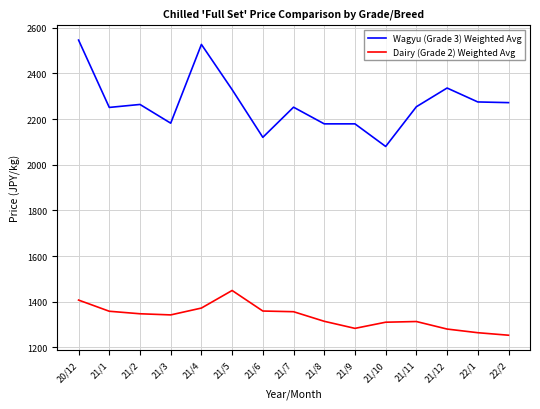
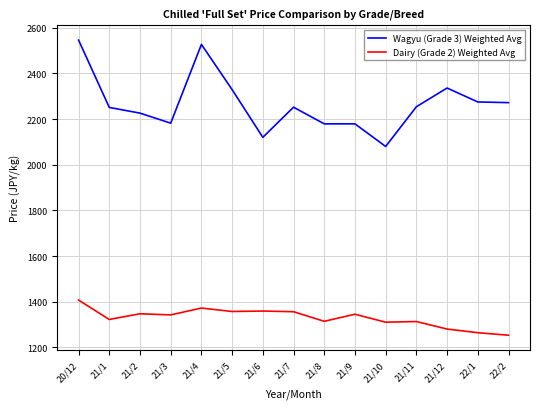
  {
    "Wagyu (Grade 3) Weighted Avg": {
      "20/12": 2550,
      "21/1": 2250,
-     "21/2": 2260,
+     "21/2": 2230,
      "21/3": 2180,
      "21/4": 2530,
      "21/5": 2330,
      "21/6": 2120,
      "21/7": 2250,
      "21/8": 2180,
      "21/9": 2180,
      "21/10": 2080,
      "21/11": 2250,
      "21/12": 2340,
      "22/1": 2280,
      "22/2": 2270
    },
    "Dairy (Grade 2) Weighted Avg": {
      "20/12": 1410,
-     "21/1": 1360,
+     "21/1": 1320,
      "21/2": 1350,
      "21/3": 1340,
      "21/4": 1370,
-     "21/5": 1450,
+     "21/5": 1360,
      "21/6": 1360,
      "21/7": 1360,
      "21/8": 1310,
-     "21/9": 1280,
+     "21/9": 1350,
      "21/10": 1310,
      "21/11": 1310,
      "21/12": 1280,
      "22/1": 1260,
      "22/2": 1250
    }
  }
